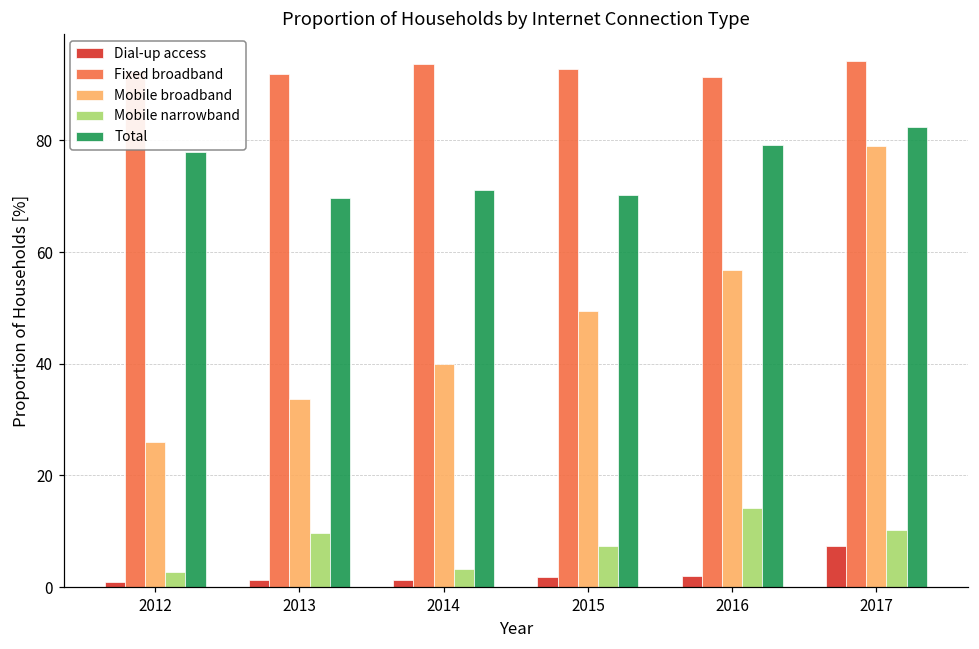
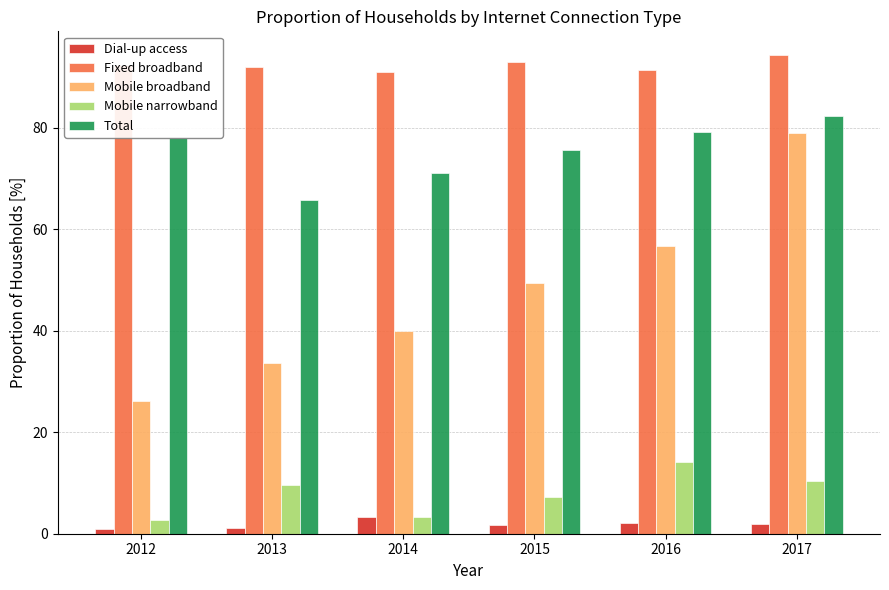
  {
    "Dial-up access": {
      "2012": 1,
      "2013": 1,
-     "2014": 1,
+     "2014": 3,
      "2015": 2,
      "2016": 2,
-     "2017": 7
+     "2017": 2
    },
    "Fixed broadband": {
      "2013": 92,
-     "2014": 94,
+     "2014": 91,
      "2015": 93,
      "2016": 91,
      "2017": 94
    },
    "Mobile broadband": {
      "2012": 26,
      "2013": 34,
      "2014": 40,
      "2015": 49,
      "2016": 57,
      "2017": 79
    },
    "Mobile narrowband": {
      "2012": 3,
      "2013": 10,
      "2014": 3,
      "2015": 7,
      "2016": 14,
      "2017": 10
    },
    "Total": {
      "2012": 78,
-     "2013": 70,
+     "2013": 66,
      "2014": 71,
-     "2015": 70,
+     "2015": 76,
      "2016": 79,
      "2017": 82
    }
  }
